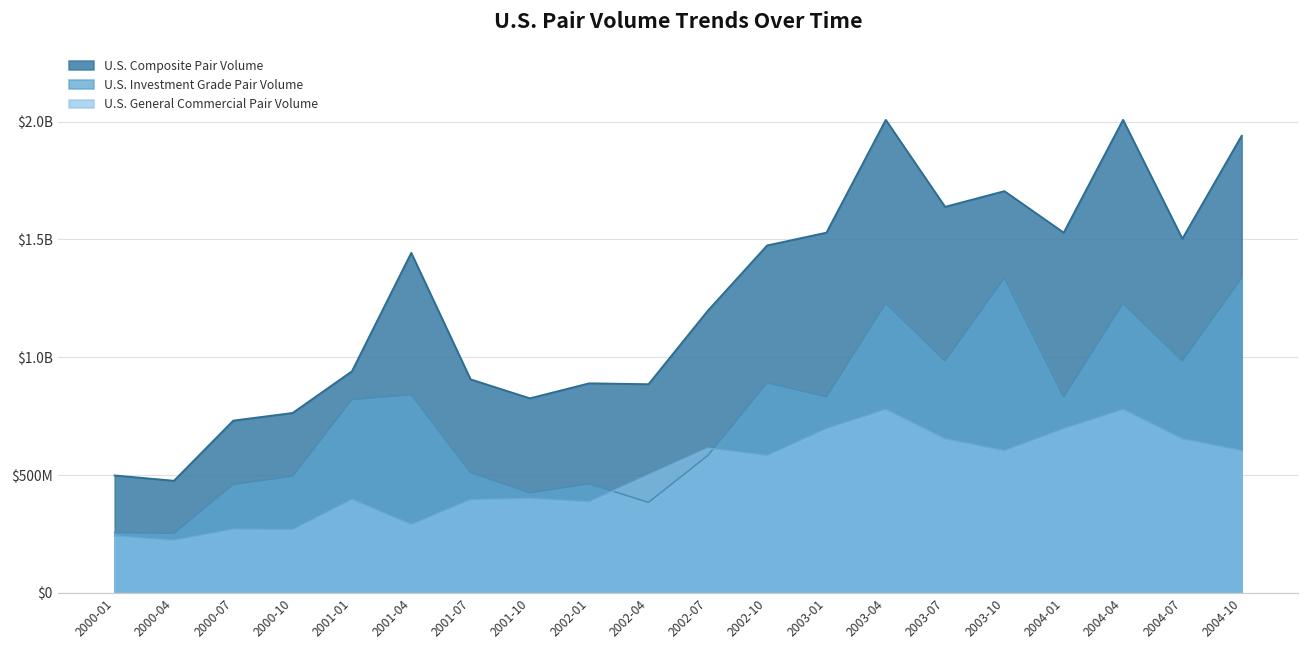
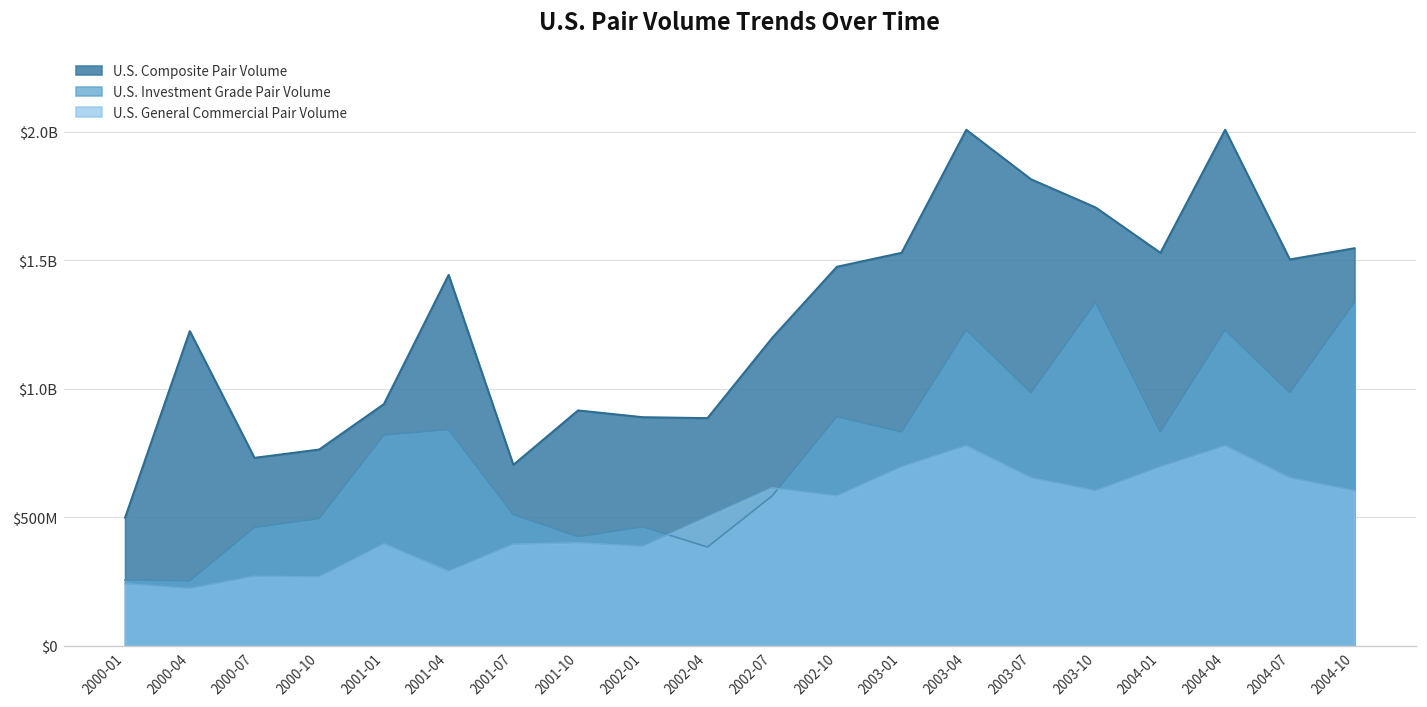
  {
    "U.S. Composite Pair Volume": {
      "2000-01": "$500000000",
-     "2000-04": "$480000000",
+     "2000-04": "$1220000000",
      "2000-07": "$730000000",
      "2000-10": "$760000000",
      "2001-01": "$940000000",
      "2001-04": "$1440000000",
-     "2001-07": "$910000000",
-     "2001-10": "$830000000",
+     "2001-07": "$700000000",
+     "2001-10": "$920000000",
      "2002-01": "$890000000",
      "2002-04": "$890000000",
      "2002-07": "$1200000000",
      "2002-10": "$1470000000",
      "2003-01": "$1530000000",
      "2003-04": "$2010000000",
-     "2003-07": "$1640000000",
+     "2003-07": "$1810000000",
      "2003-10": "$1700000000",
      "2004-01": "$1530000000",
      "2004-04": "$2010000000",
      "2004-07": "$1500000000",
-     "2004-10": "$1940000000"
+     "2004-10": "$1550000000"
    }
  }
